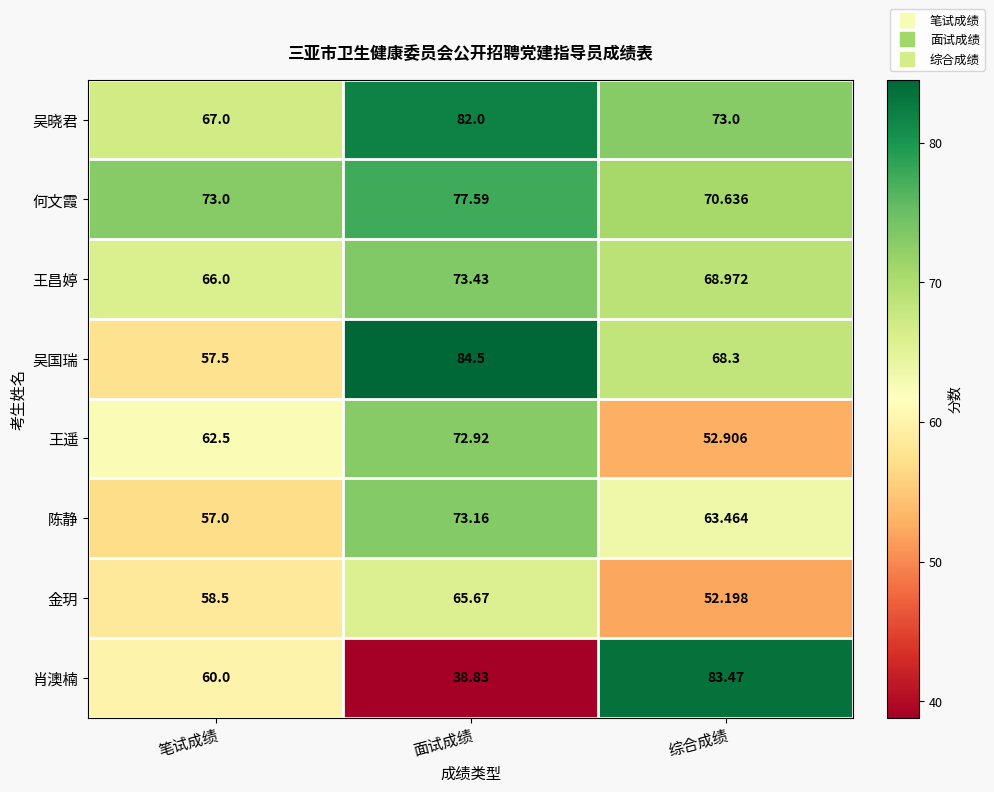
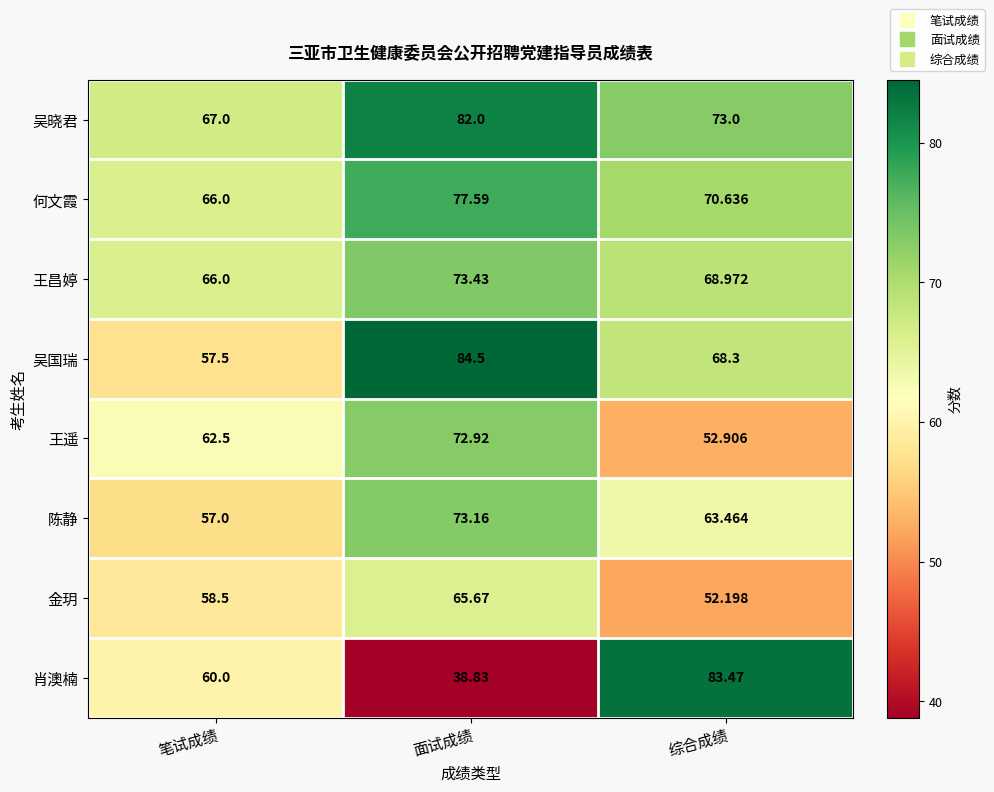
  {
    "吴晓君": {
      "笔试成绩": 67.0,
      "面试成绩": 82.0,
      "综合成绩": 73.0
    },
    "何文霞": {
-     "笔试成绩": 73.0,
+     "笔试成绩": 66.0,
      "面试成绩": 77.59,
      "综合成绩": 70.636
    },
    "王昌婷": {
      "笔试成绩": 66.0,
      "面试成绩": 73.43,
      "综合成绩": 68.972
    },
    "吴国瑞": {
      "笔试成绩": 57.5,
      "面试成绩": 84.5,
      "综合成绩": 68.3
    },
    "王遥": {
      "笔试成绩": 62.5,
      "面试成绩": 72.92,
      "综合成绩": 52.906
    },
    "陈静": {
      "笔试成绩": 57.0,
      "面试成绩": 73.16,
      "综合成绩": 63.464
    },
    "金玥": {
      "笔试成绩": 58.5,
      "面试成绩": 65.67,
      "综合成绩": 52.198
    },
    "肖澳楠": {
      "笔试成绩": 60.0,
      "面试成绩": 38.83,
      "综合成绩": 83.47
    }
  }
